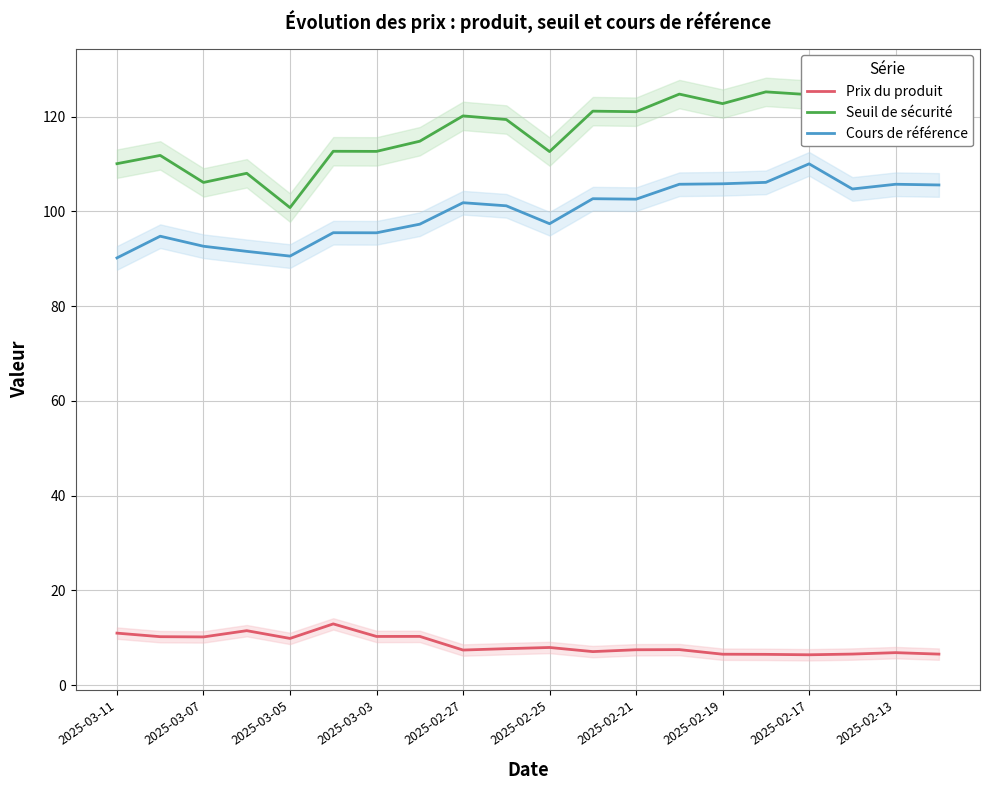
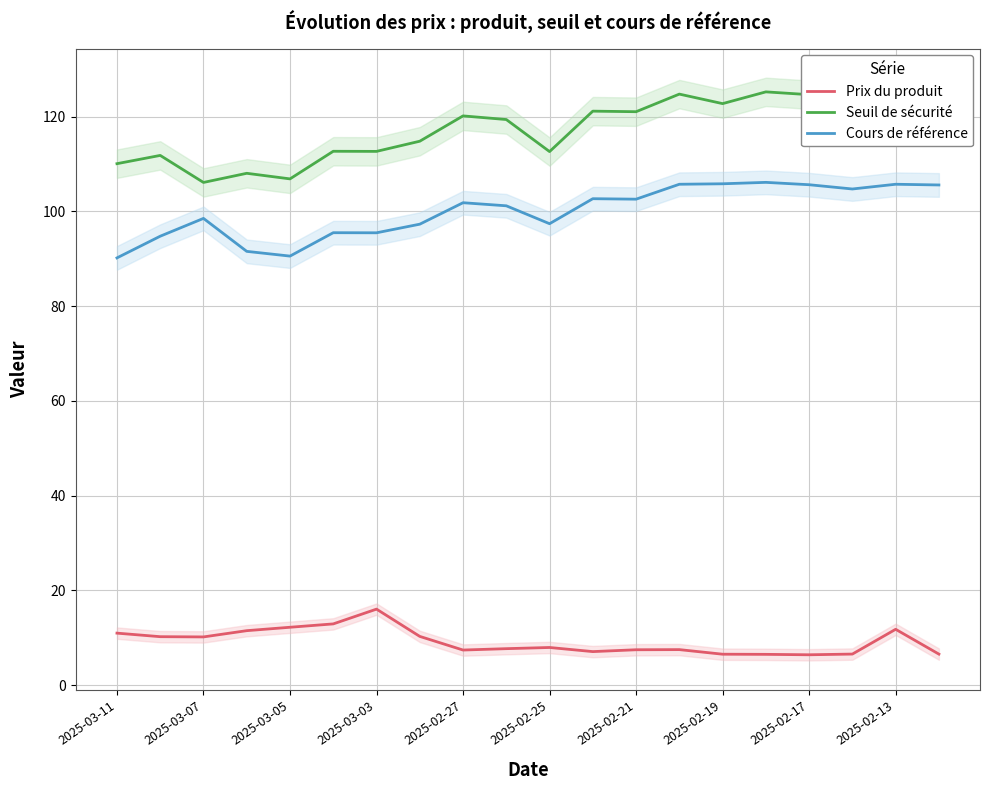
  {
    "Prix du produit": {
      "2025-03-11": 11,
      "2025-03-07": 10,
-     "2025-03-05": 10,
-     "2025-03-03": 10,
+     "2025-03-05": 12,
+     "2025-03-03": 16,
      "2025-02-27": 7,
      "2025-02-25": 8,
      "2025-02-21": 7,
      "2025-02-19": 7,
      "2025-02-17": 6,
-     "2025-02-13": 7
+     "2025-02-13": 12
    },
    "Seuil de sécurité": {
      "2025-03-11": 110,
      "2025-03-07": 106,
-     "2025-03-05": 101,
+     "2025-03-05": 107,
      "2025-03-03": 113,
      "2025-02-27": 120,
      "2025-02-25": 113,
      "2025-02-21": 121,
      "2025-02-19": 123
    },
    "Cours de référence": {
      "2025-03-11": 90,
-     "2025-03-07": 93,
+     "2025-03-07": 99,
      "2025-03-05": 91,
      "2025-03-03": 96,
      "2025-02-27": 102,
      "2025-02-25": 97,
      "2025-02-21": 103,
      "2025-02-19": 106,
-     "2025-02-17": 110,
+     "2025-02-17": 106,
      "2025-02-13": 106
    }
  }
